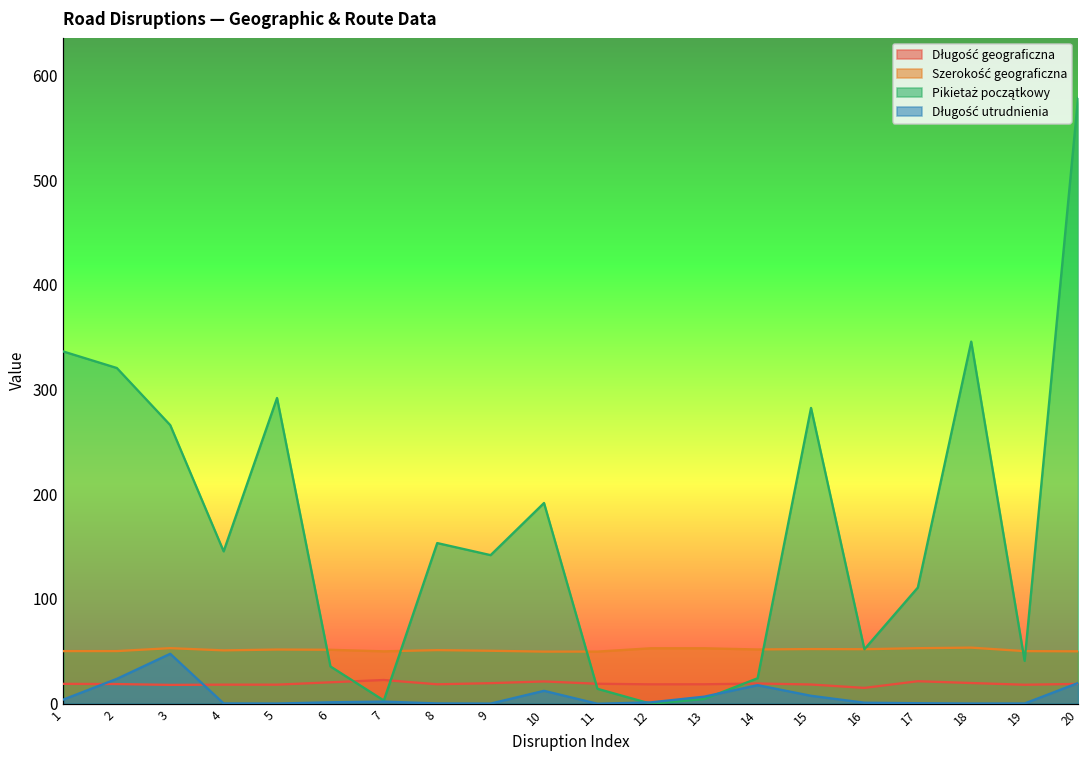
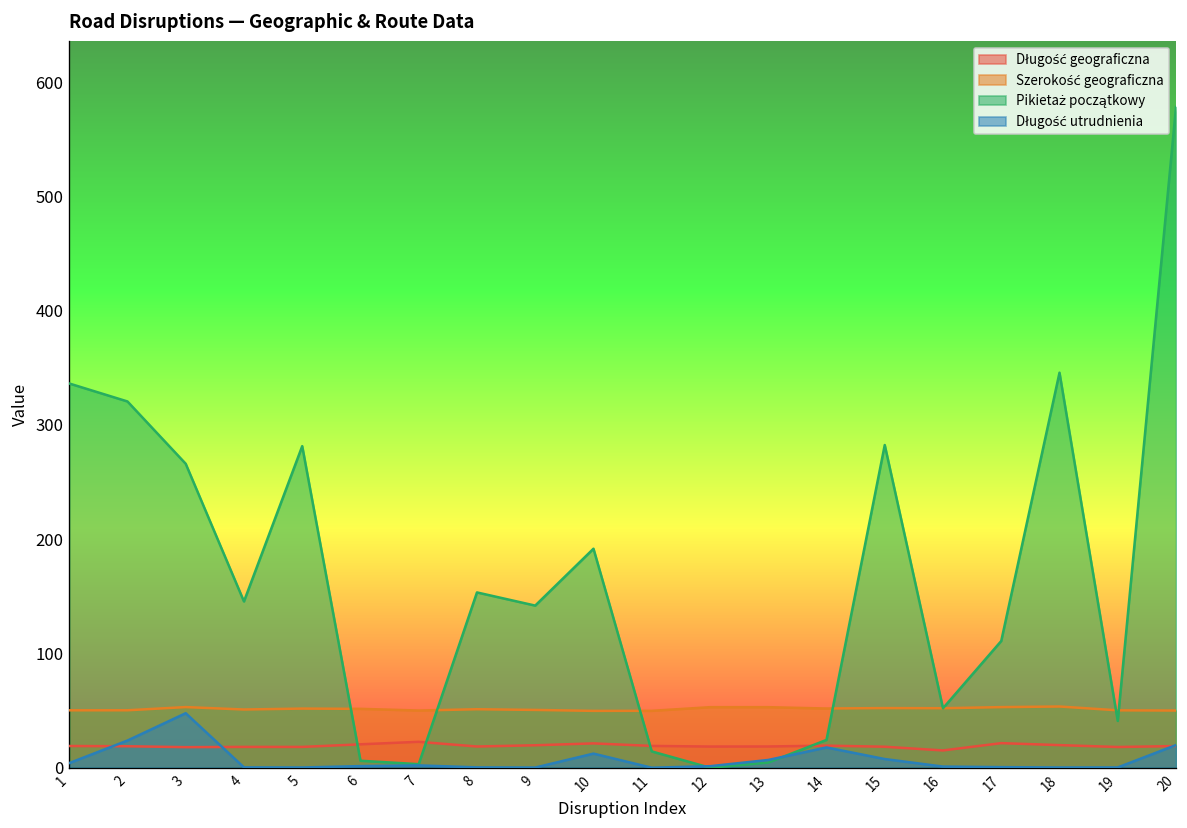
  {
    "Pikietaż początkowy": {
      "1": 340,
      "2": 320,
      "3": 270,
      "4": 150,
-     "5": 290,
-     "6": 40,
+     "5": 280,
+     "6": 10,
      "8": 150,
      "9": 140,
      "10": 190,
      "11": 10,
      "14": 20,
      "15": 280,
      "17": 110,
      "18": 350,
      "19": 40,
      "20": 580
    },
    "Długość utrudnienia": {
      "1": 0,
      "2": 20,
      "3": 50,
      "4": 0,
      "5": 0,
      "6": 0,
      "8": 0,
      "9": 0,
      "10": 10,
      "11": 0,
      "15": 10,
      "16": 0,
      "17": 0,
      "18": 0,
      "19": 0
    }
  }
